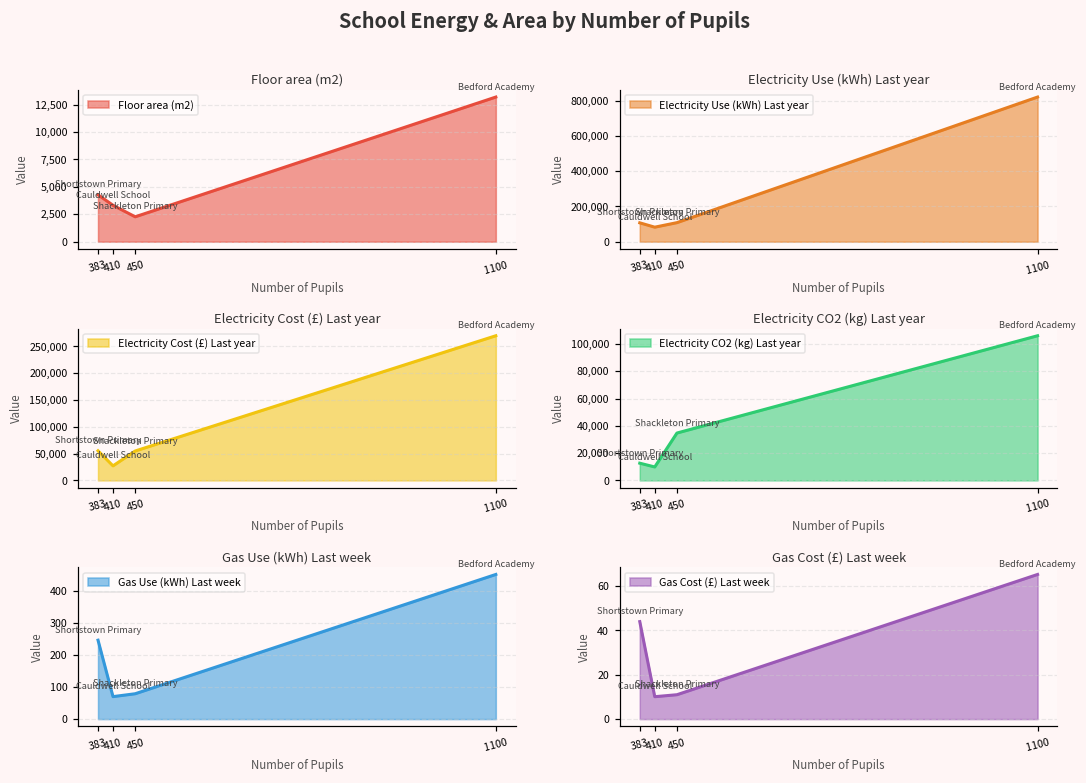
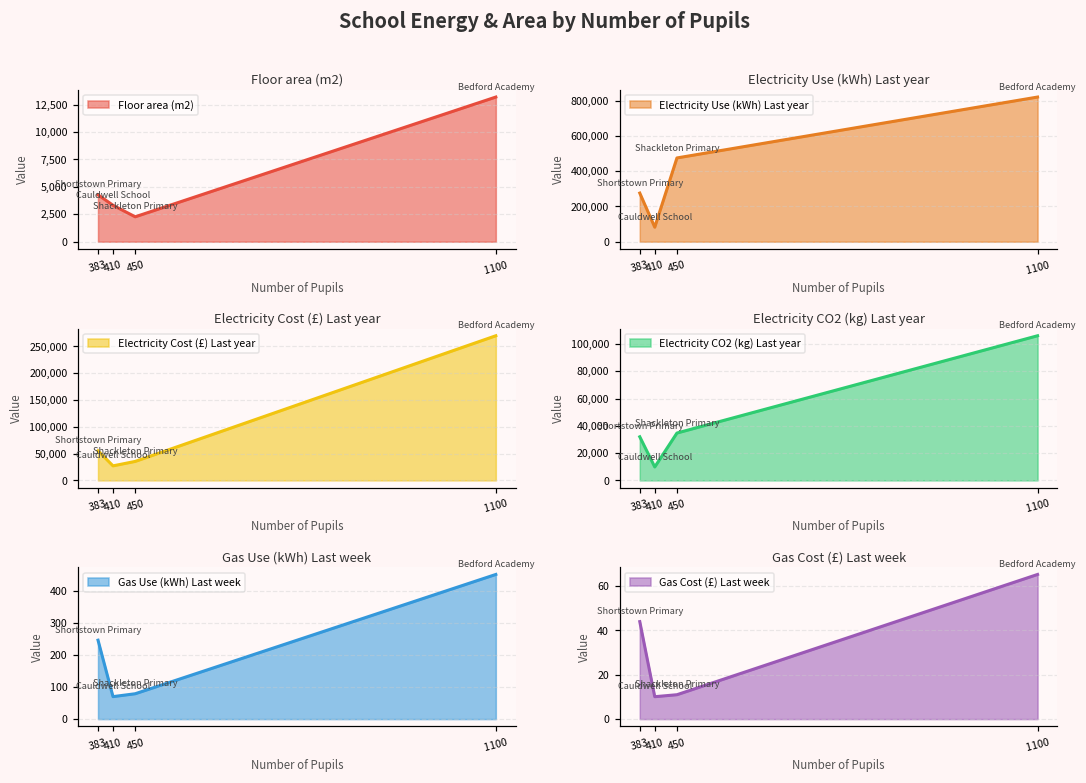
  {
    "Floor area (m2)": {
      "383": "4,000",
      "410": "3,000",
      "450": "2,000",
      "1100": "13,000"
    },
    "Electricity Use (kWh) Last year": {
-     "383": "110,000",
+     "383": "280,000",
      "410": "80,000",
-     "450": "110,000",
+     "450": "480,000",
      "1100": "820,000"
    },
    "Electricity Cost (£) Last year": {
      "383": "60,000",
      "410": "30,000",
-     "450": "50,000",
+     "450": "40,000",
      "1100": "270,000"
    },
    "Electricity CO2 (kg) Last year": {
-     "383": "13,000",
+     "383": "32,000",
      "410": "10,000",
      "450": "35,000",
      "1100": "106,000"
    },
    "Gas Use (kWh) Last week": {
      "383": "250",
      "410": "70",
      "450": "80",
      "1100": "450"
    },
    "Gas Cost (£) Last week": {
      "383": "44",
      "410": "10",
      "450": "11",
      "1100": "65"
    }
  }
